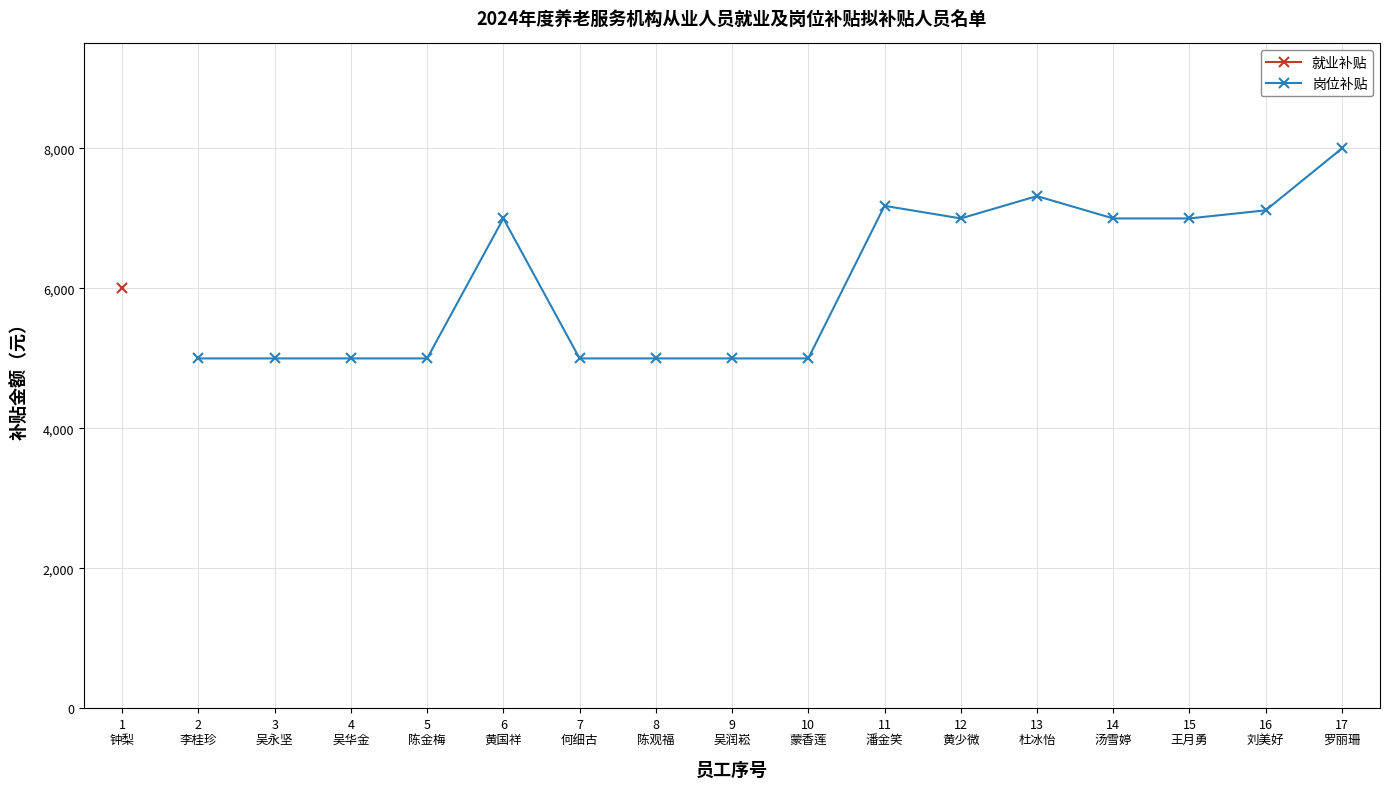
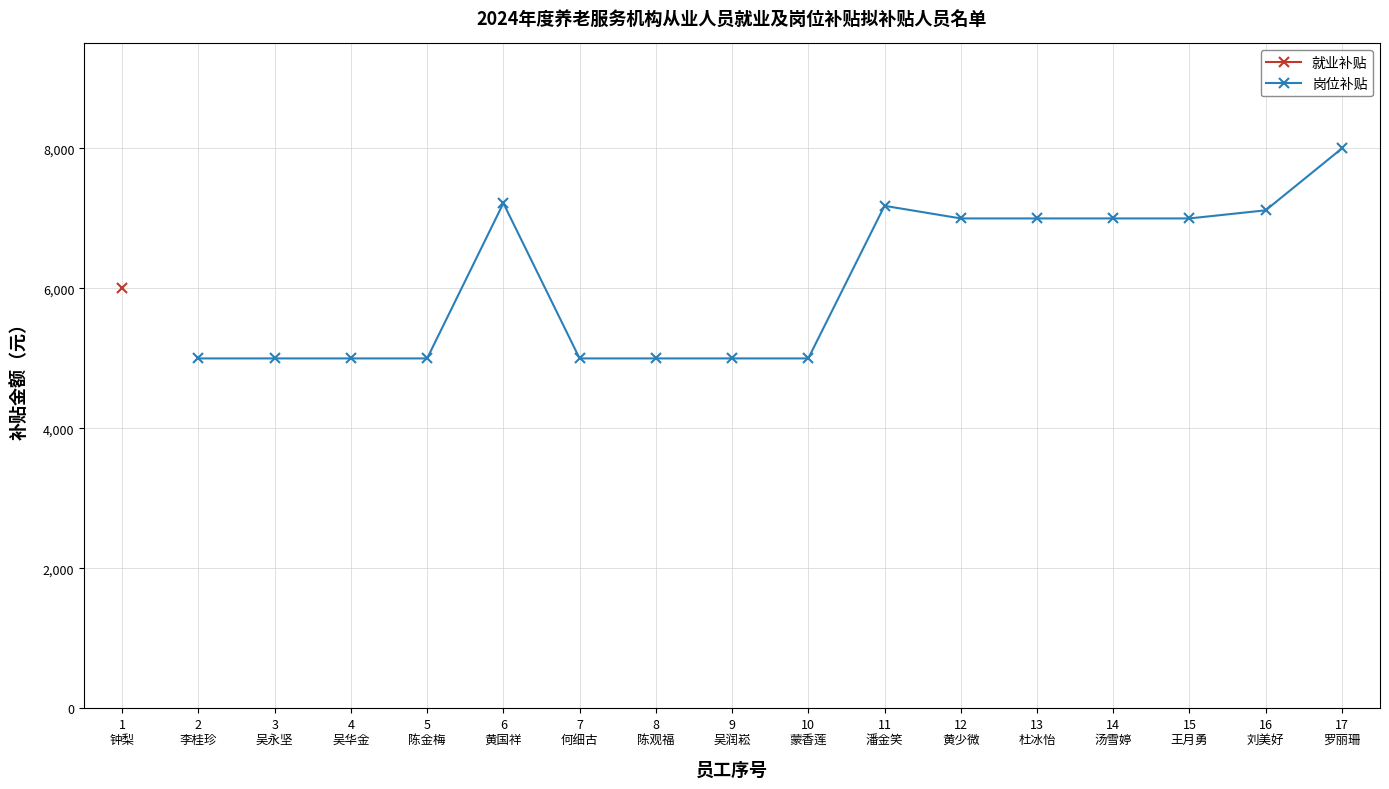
  {
    "就业补贴": {
      "1 钟梨": "6,000"
    },
    "岗位补贴": {
      "2 李桂珍": "5,000",
      "3 吴永坚": "5,000",
      "4 吴华金": "5,000",
      "5 陈金梅": "5,000",
-     "6 黄国祥": "7,000",
+     "6 黄国祥": "7,200",
      "7 何细古": "5,000",
      "8 陈观福": "5,000",
      "9 吴润崧": "5,000",
      "10 蒙香莲": "5,000",
      "11 潘金笑": "7,200",
      "12 黄少微": "7,000",
-     "13 杜冰怡": "7,300",
+     "13 杜冰怡": "7,000",
      "14 汤雪婷": "7,000",
      "15 王月勇": "7,000",
      "16 刘美好": "7,100",
      "17 罗丽珊": "8,000"
    }
  }
